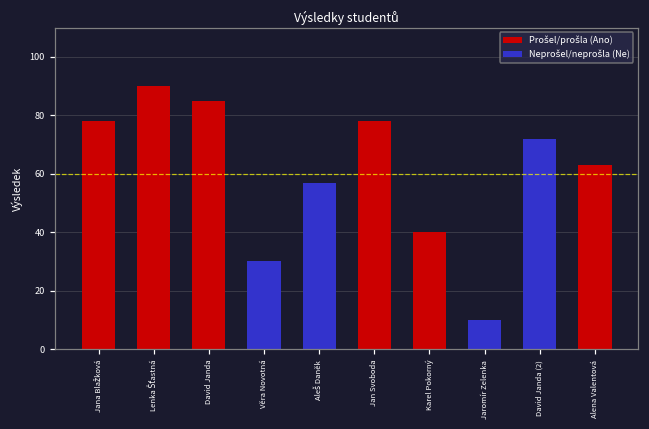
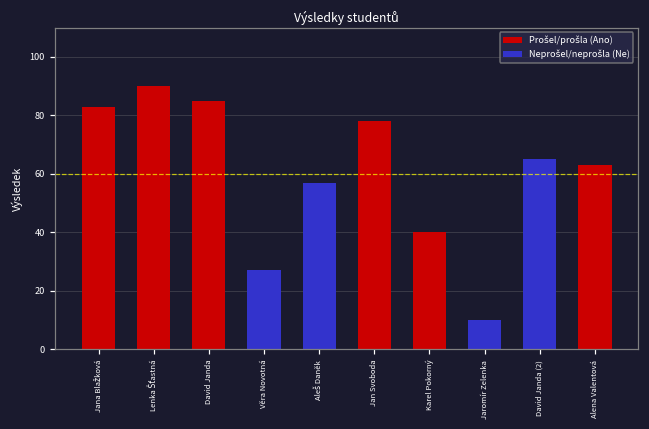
  {
-   "Jana Blažková": 78,
+   "Jana Blažková": 83,
    "Lenka Šťastná": 90,
    "David Janda": 85,
-   "Věra Novotná": 30,
+   "Věra Novotná": 27,
    "Aleš Daněk": 57,
    "Jan Svoboda": 78,
    "Karel Pokorný": 40,
    "Jaromír Zelenka": 10,
-   "David Janda (2)": 72,
+   "David Janda (2)": 65,
    "Alena Valentová": 63
  }
